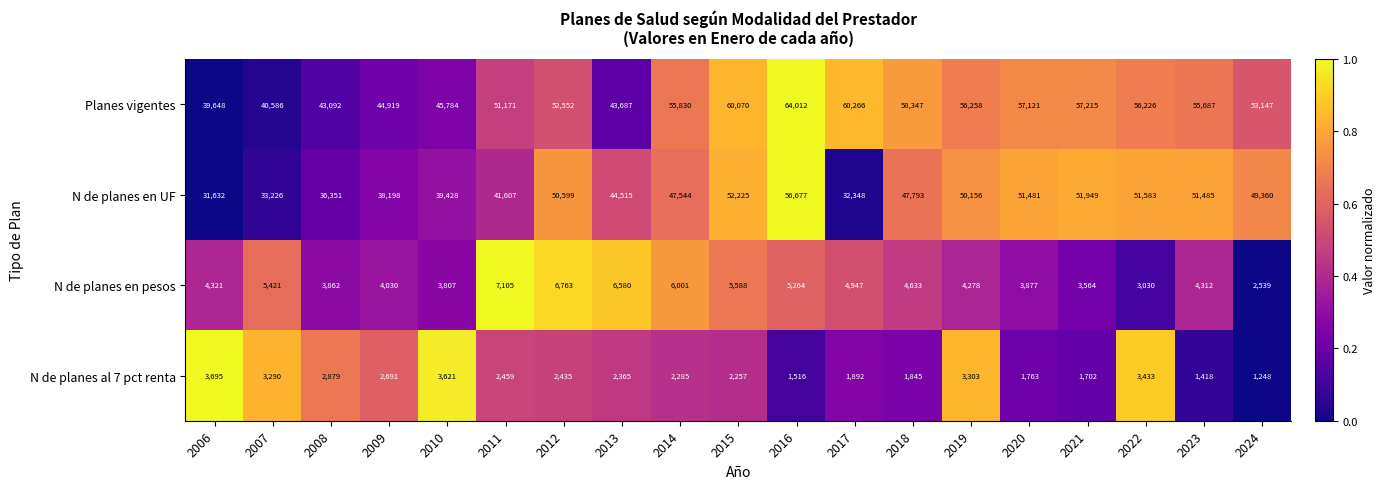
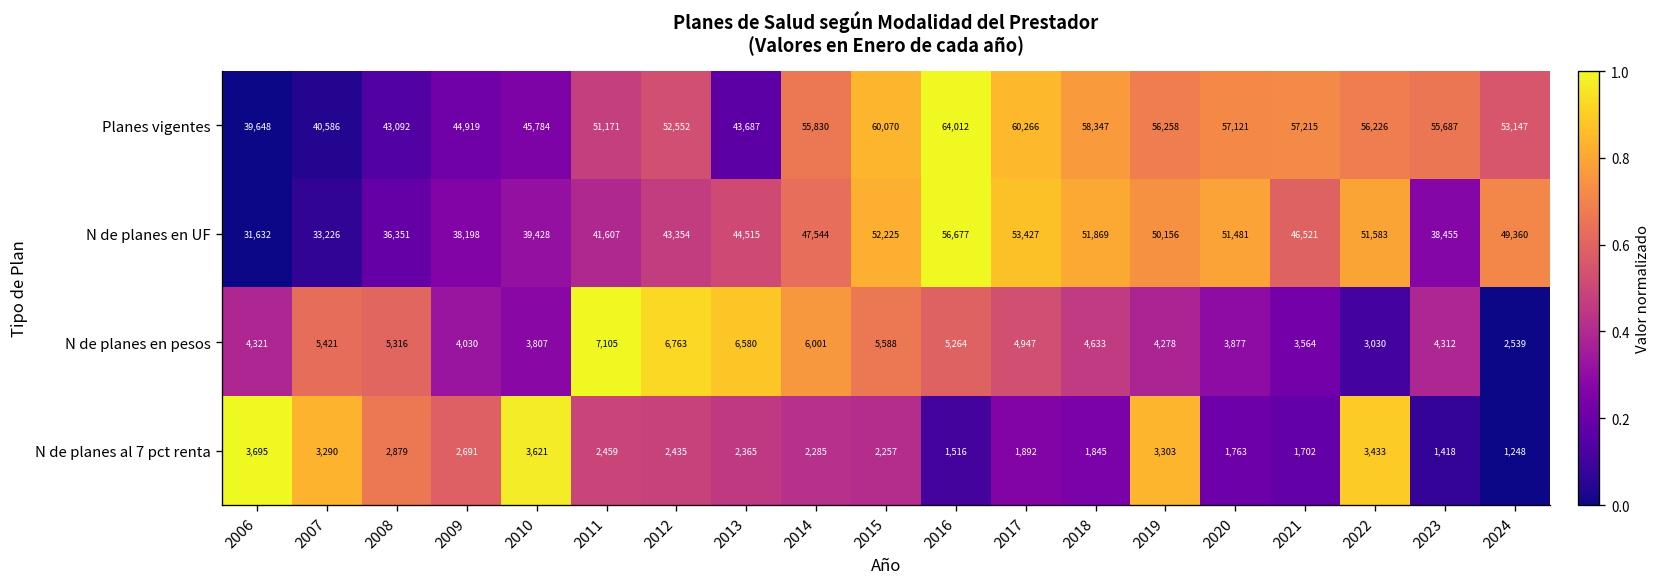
  {
    "Planes vigentes": {
      "2006": "39,648",
      "2007": "40,586",
      "2008": "43,092",
      "2009": "44,919",
      "2010": "45,784",
      "2011": "51,171",
      "2012": "52,552",
      "2013": "43,687",
      "2014": "55,830",
      "2015": "60,070",
      "2016": "64,012",
      "2017": "60,266",
      "2018": "58,347",
      "2019": "56,258",
      "2020": "57,121",
      "2021": "57,215",
      "2022": "56,226",
      "2023": "55,687",
      "2024": "53,147"
    },
    "N de planes en UF": {
      "2006": "31,632",
      "2007": "33,226",
      "2008": "36,351",
      "2009": "38,198",
      "2010": "39,428",
      "2011": "41,607",
-     "2012": "50,599",
+     "2012": "43,354",
      "2013": "44,515",
      "2014": "47,544",
      "2015": "52,225",
      "2016": "56,677",
-     "2017": "32,348",
-     "2018": "47,793",
+     "2017": "53,427",
+     "2018": "51,869",
      "2019": "50,156",
      "2020": "51,481",
-     "2021": "51,949",
+     "2021": "46,521",
      "2022": "51,583",
-     "2023": "51,485",
+     "2023": "38,455",
      "2024": "49,360"
    },
    "N de planes en pesos": {
      "2006": "4,321",
      "2007": "5,421",
-     "2008": "3,862",
+     "2008": "5,316",
      "2009": "4,030",
      "2010": "3,807",
      "2011": "7,105",
      "2012": "6,763",
      "2013": "6,580",
      "2014": "6,001",
      "2015": "5,588",
      "2016": "5,264",
      "2017": "4,947",
      "2018": "4,633",
      "2019": "4,278",
      "2020": "3,877",
      "2021": "3,564",
      "2022": "3,030",
      "2023": "4,312",
      "2024": "2,539"
    },
    "N de planes al 7 pct renta": {
      "2006": "3,695",
      "2007": "3,290",
      "2008": "2,879",
      "2009": "2,691",
      "2010": "3,621",
      "2011": "2,459",
      "2012": "2,435",
      "2013": "2,365",
      "2014": "2,285",
      "2015": "2,257",
      "2016": "1,516",
      "2017": "1,892",
      "2018": "1,845",
      "2019": "3,303",
      "2020": "1,763",
      "2021": "1,702",
      "2022": "3,433",
      "2023": "1,418",
      "2024": "1,248"
    }
  }
